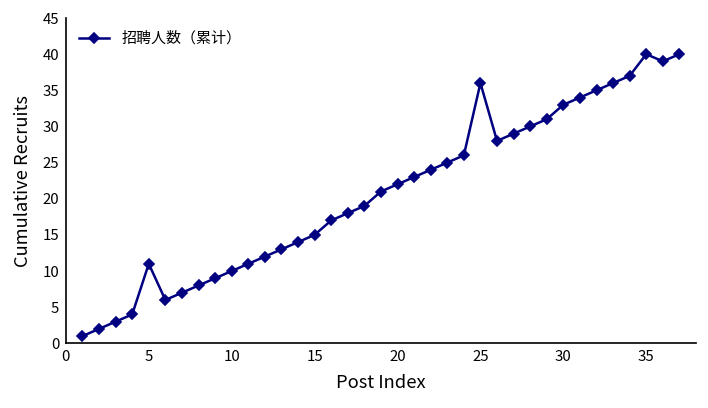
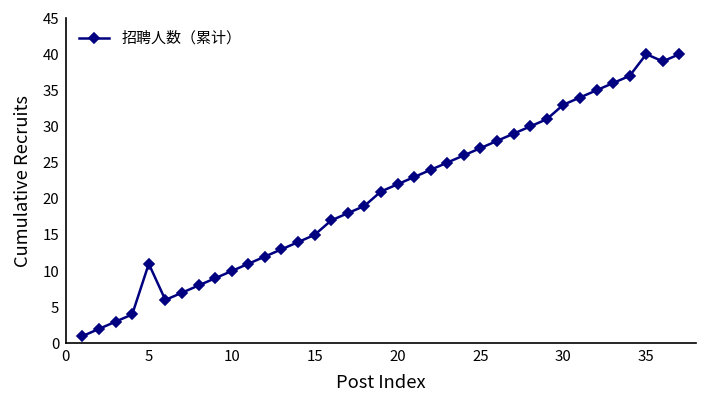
  {
    "5": 11,
    "10": 10,
    "15": 15,
    "20": 22,
-   "25": 36,
+   "25": 27,
    "30": 33,
    "35": 40
  }
